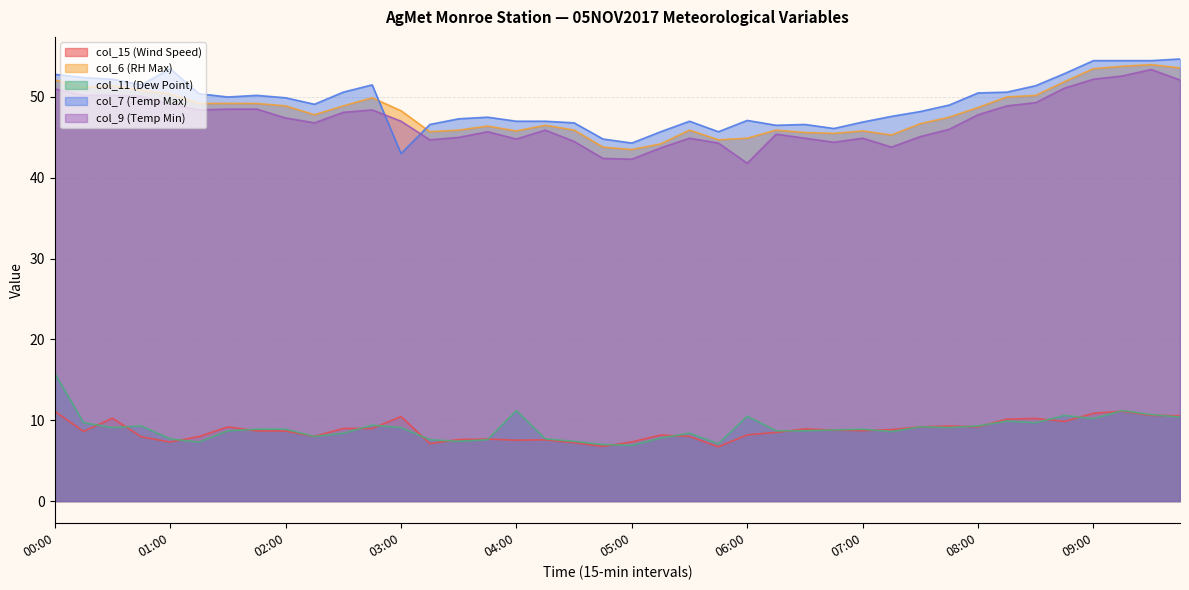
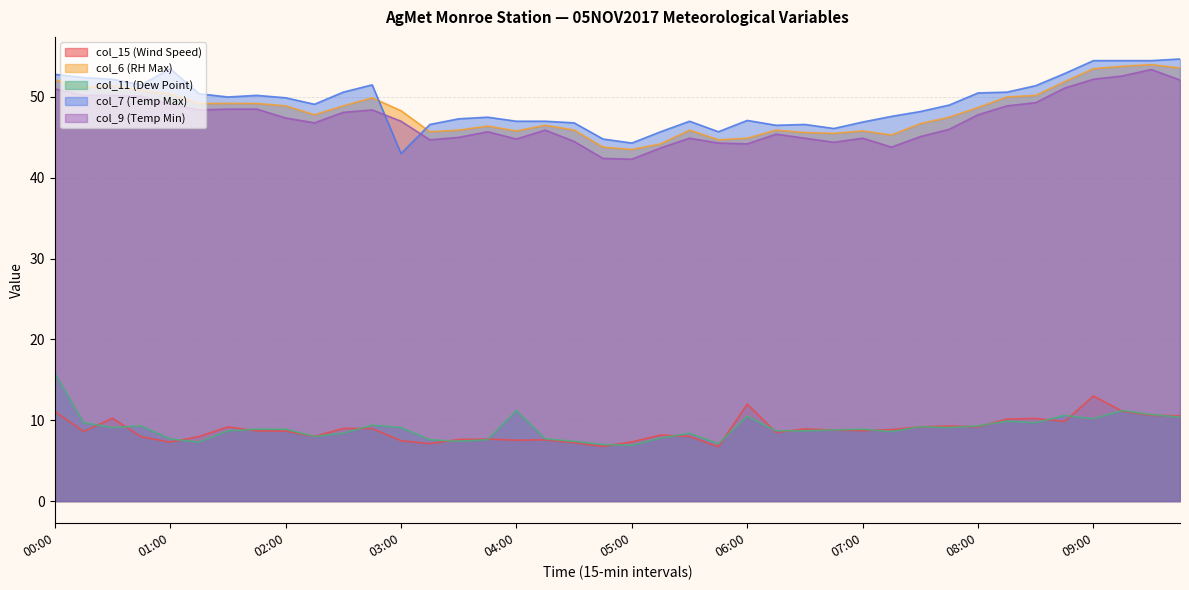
  {
    "col_15 (Wind Speed)": {
      "00:00": 11,
      "01:00": 7,
-     "03:00": 10,
+     "03:00": 7,
      "04:00": 8,
      "05:00": 7,
-     "06:00": 8,
-     "09:00": 11
+     "06:00": 12,
+     "09:00": 13
    },
    "col_6 (RH Max)": {
      "00:00": 52,
      "02:00": 49,
      "03:00": 48,
      "04:00": 46,
      "05:00": 44,
      "06:00": 45,
      "07:00": 46,
      "08:00": 49,
      "09:00": 54
    },
    "col_11 (Dew Point)": {
      "00:00": 16,
      "01:00": 8,
      "03:00": 9,
      "04:00": 11,
      "05:00": 7,
      "06:00": 11,
      "09:00": 10
    },
    "col_7 (Temp Max)": {
      "00:00": 53,
      "02:00": 50,
      "03:00": 43,
      "04:00": 47,
      "05:00": 44,
      "06:00": 47,
      "07:00": 47,
      "08:00": 51,
      "09:00": 55
    },
    "col_9 (Temp Min)": {
      "00:00": 51,
      "02:00": 47,
      "03:00": 47,
      "04:00": 45,
      "05:00": 42,
-     "06:00": 42,
+     "06:00": 44,
      "07:00": 45,
      "08:00": 48,
      "09:00": 52
    }
  }
